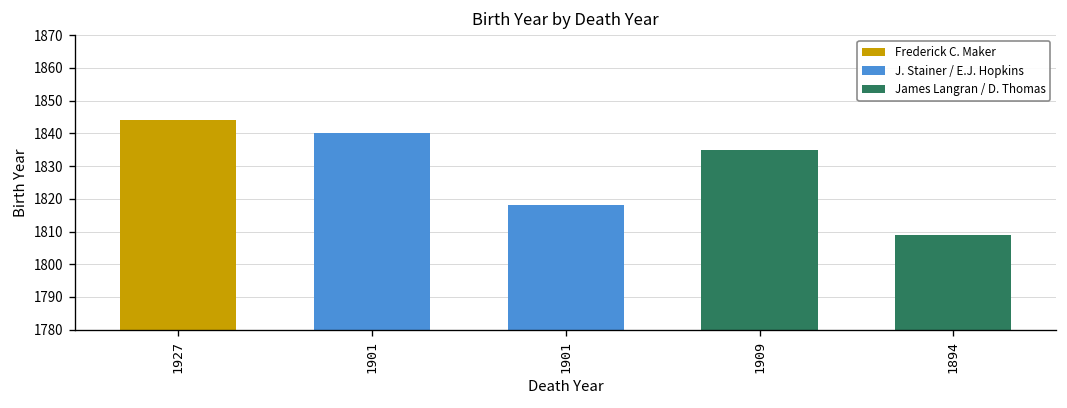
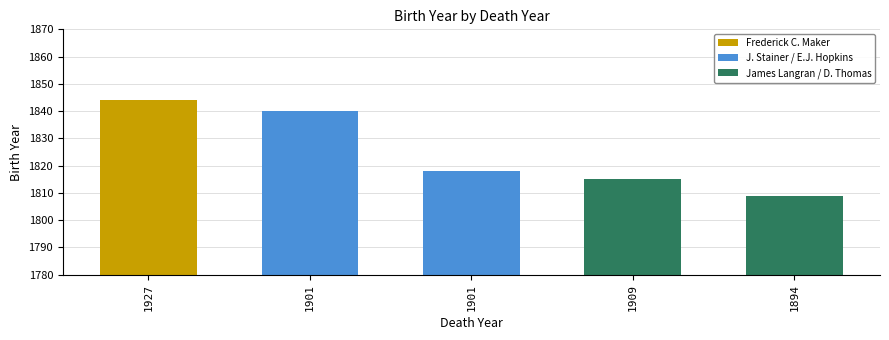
  {
    "1927": 1844,
-   "1909": 1835,
+   "1909": 1815,
    "1894": 1809
  }
